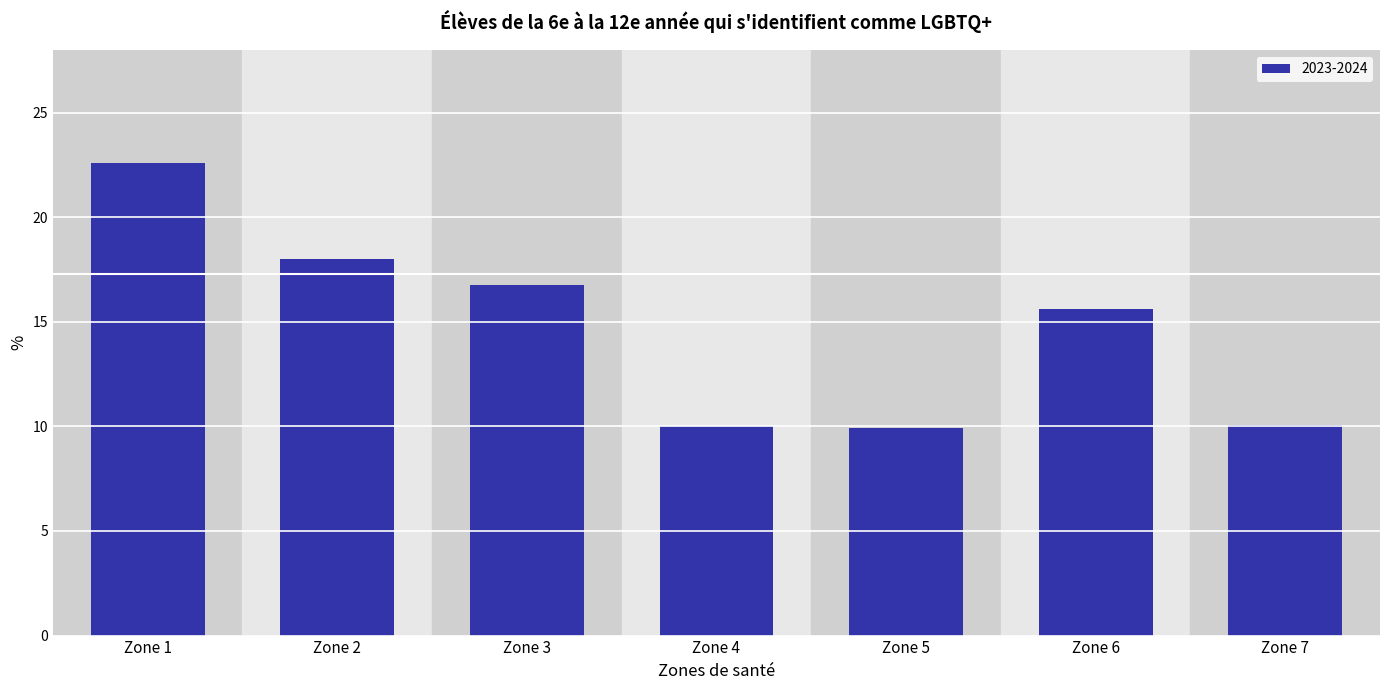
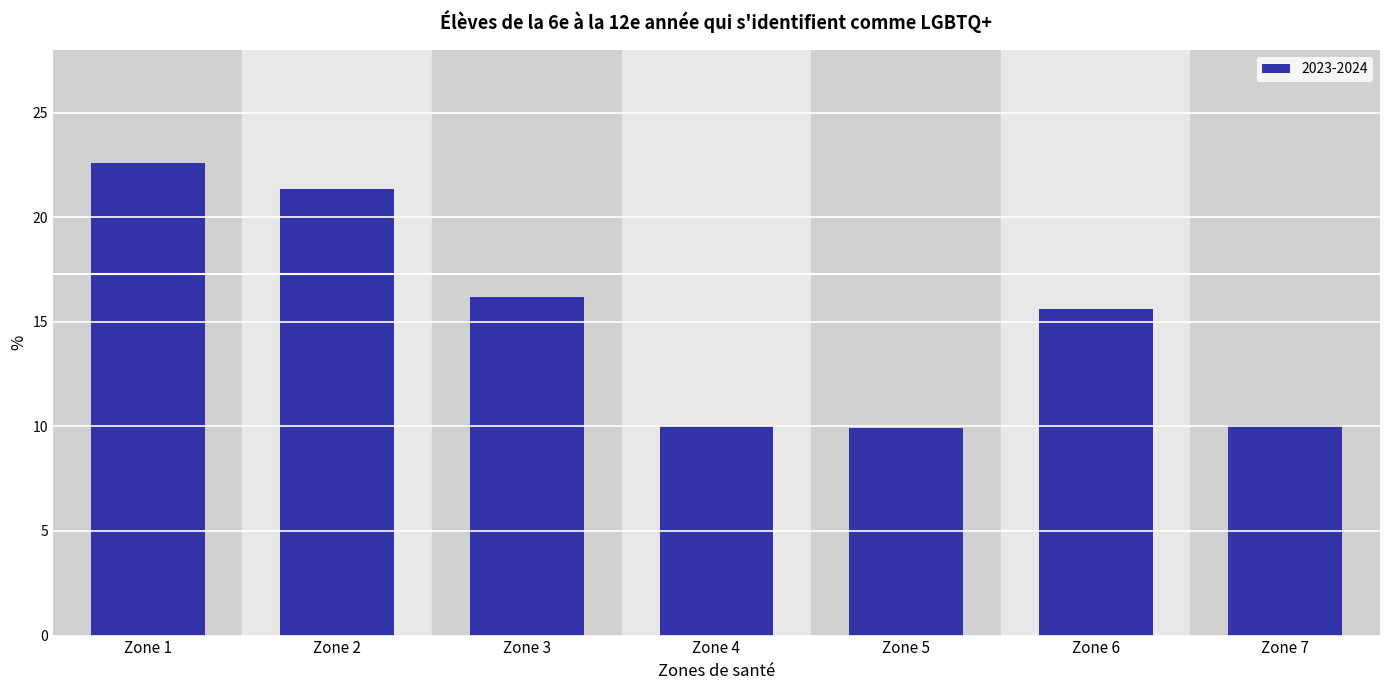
  {
    "Zone 1": 22.6,
-   "Zone 2": 18.0,
-   "Zone 3": 16.7,
+   "Zone 2": 21.3,
+   "Zone 3": 16.2,
    "Zone 4": 10.0,
    "Zone 5": 9.9,
    "Zone 6": 15.6,
    "Zone 7": 10.1
  }
